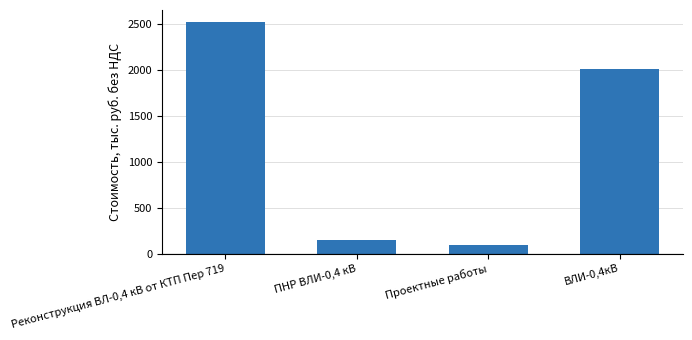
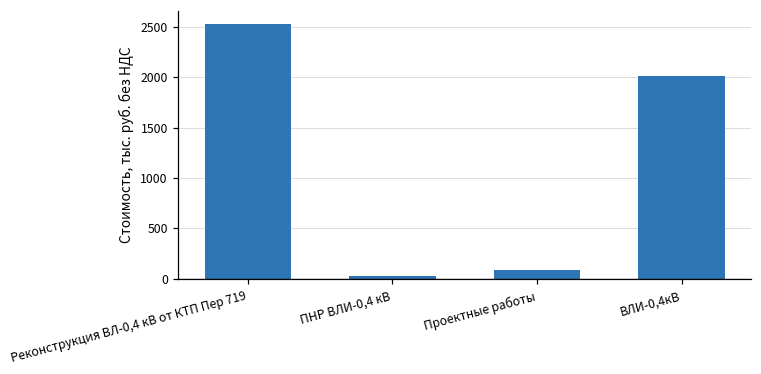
  {
    "Реконструкция ВЛ-0,4 кВ от КТП Пер 719": 2500,
-   "ПНР ВЛИ-0,4 кВ": 200,
+   "ПНР ВЛИ-0,4 кВ": 0,
    "Проектные работы": 100,
    "ВЛИ-0,4кВ": 2000
  }
